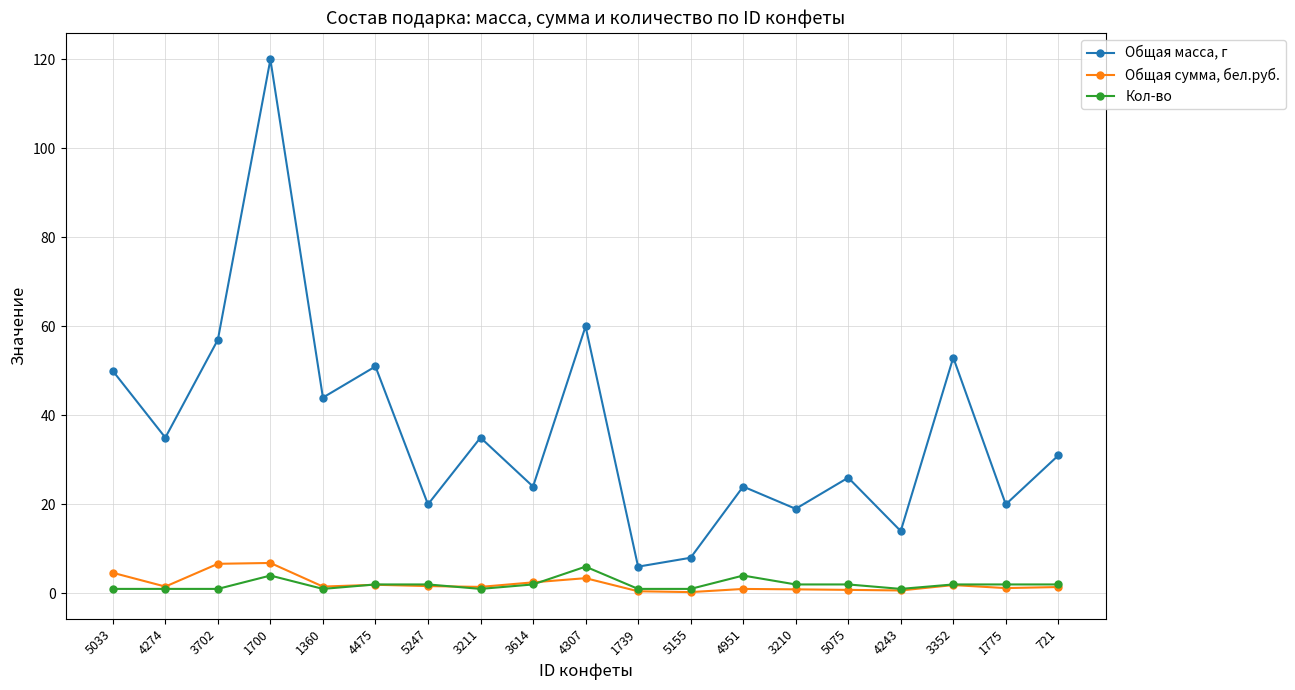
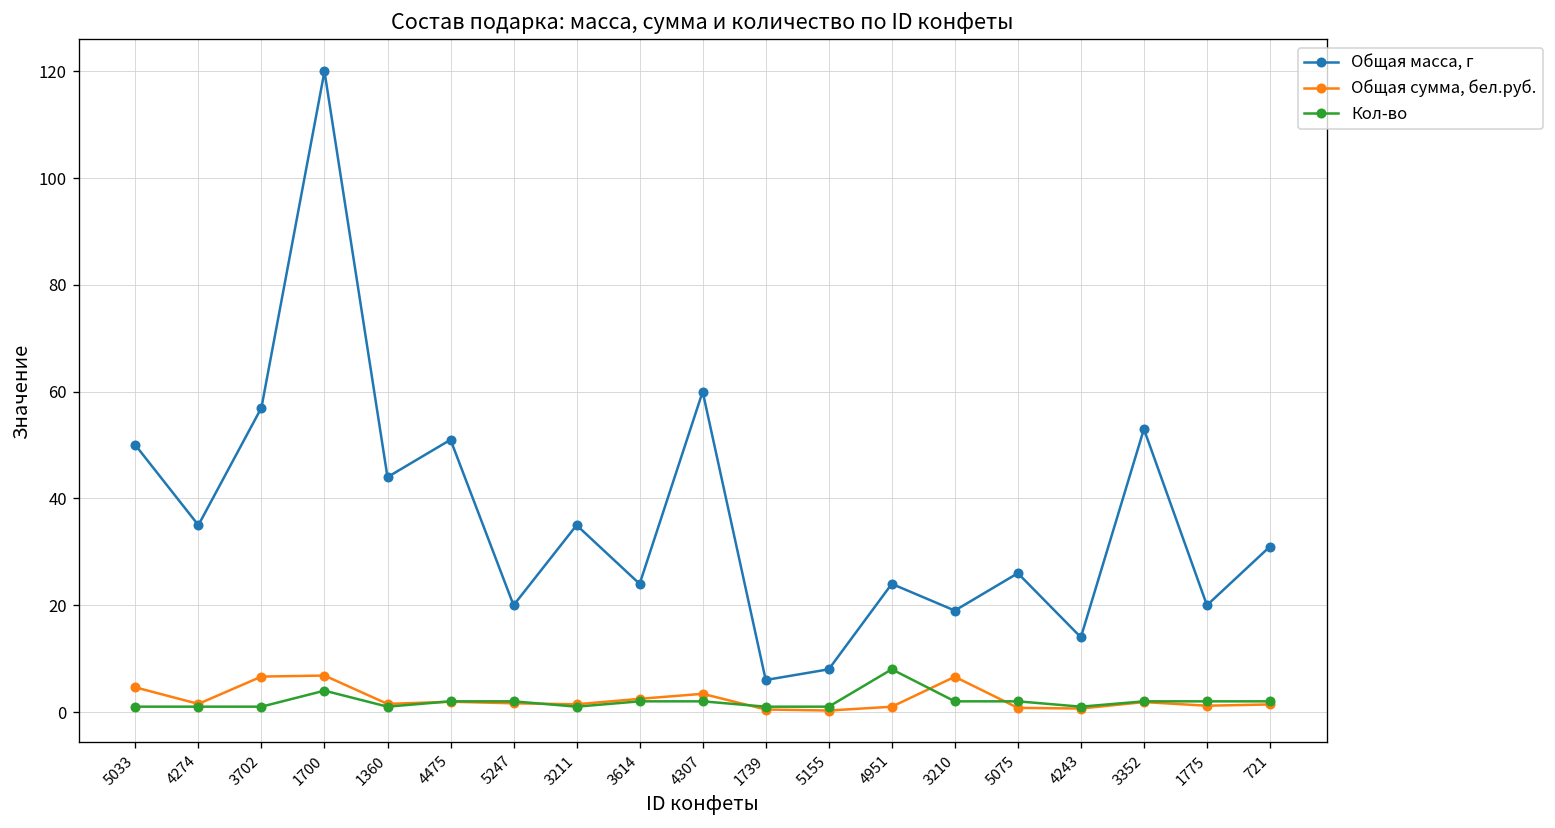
  {
    "Общая масса, г": {
      "5033": 50,
      "4274": 35,
      "3702": 57,
      "1700": 120,
      "1360": 44,
      "4475": 51,
      "5247": 20,
      "3211": 35,
      "3614": 24,
      "4307": 60,
      "1739": 6,
      "5155": 8,
      "4951": 24,
      "3210": 19,
      "5075": 26,
      "4243": 14,
      "3352": 53,
      "1775": 20,
      "721": 31
    },
    "Общая сумма, бел.руб.": {
      "5033": 5,
      "3702": 7,
      "1700": 7,
      "4307": 3,
      "5155": 0,
      "4951": 1,
-     "3210": 1,
+     "3210": 7,
      "5075": 1,
      "1775": 1,
      "721": 1
    },
    "Кол-во": {
      "5033": 1,
      "3702": 1,
      "1700": 4,
-     "4307": 6,
+     "4307": 2,
      "5155": 1,
-     "4951": 4,
+     "4951": 8,
      "3210": 2,
      "5075": 2,
      "1775": 2,
      "721": 2
    }
  }
